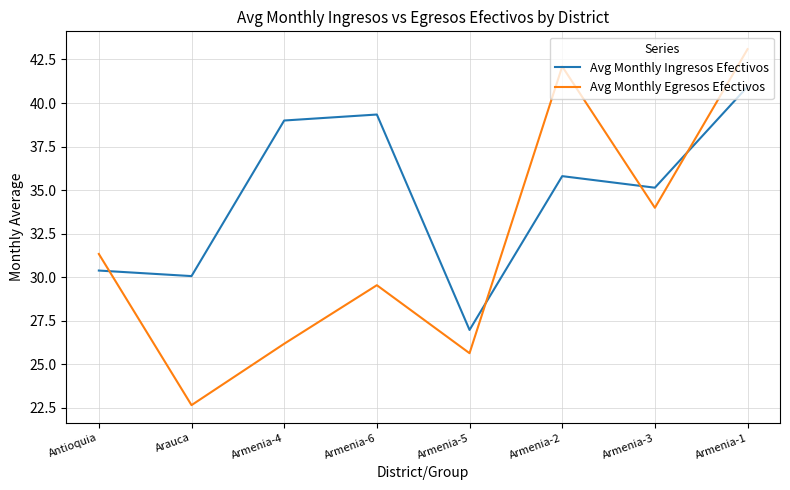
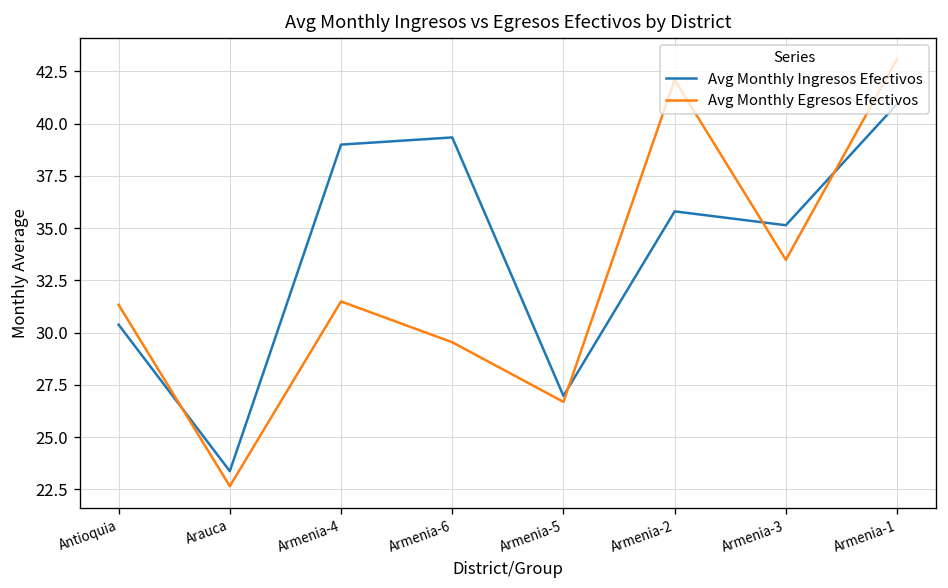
  {
    "Avg Monthly Ingresos Efectivos": {
      "Antioquia": 30.4,
-     "Arauca": 30.1,
+     "Arauca": 23.4,
      "Armenia-4": 39.0,
      "Armenia-6": 39.3,
      "Armenia-5": 27.0,
      "Armenia-2": 35.8,
      "Armenia-3": 35.1
    },
    "Avg Monthly Egresos Efectivos": {
      "Antioquia": 31.3,
      "Arauca": 22.7,
-     "Armenia-4": 26.2,
+     "Armenia-4": 31.5,
      "Armenia-6": 29.5,
-     "Armenia-5": 25.6,
-     "Armenia-3": 34.0
+     "Armenia-5": 26.7,
+     "Armenia-3": 33.5
    }
  }
